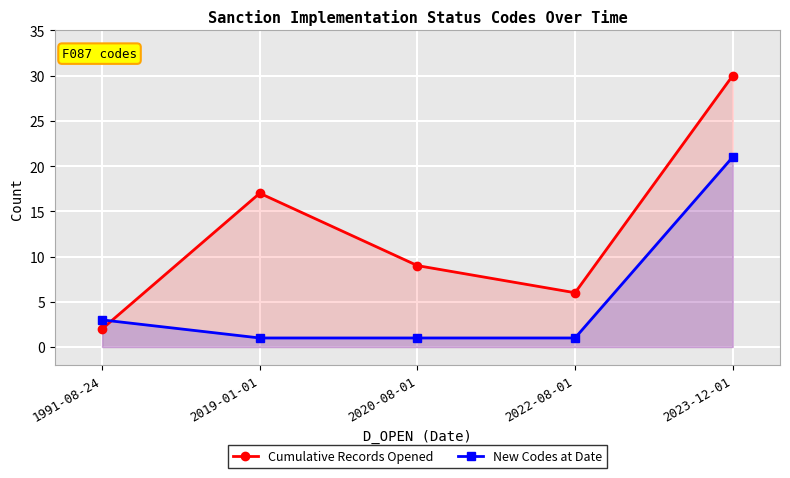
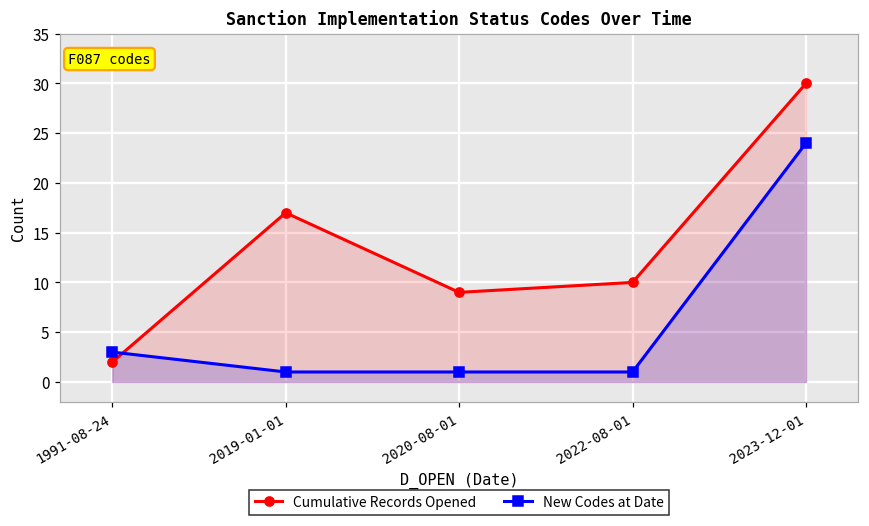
  {
    "Cumulative Records Opened": {
      "1991-08-24": 2,
      "2019-01-01": 17,
      "2020-08-01": 9,
-     "2022-08-01": 6,
+     "2022-08-01": 10,
      "2023-12-01": 30
    },
    "New Codes at Date": {
      "1991-08-24": 3,
      "2019-01-01": 1,
      "2020-08-01": 1,
      "2022-08-01": 1,
-     "2023-12-01": 21
+     "2023-12-01": 24
    }
  }
